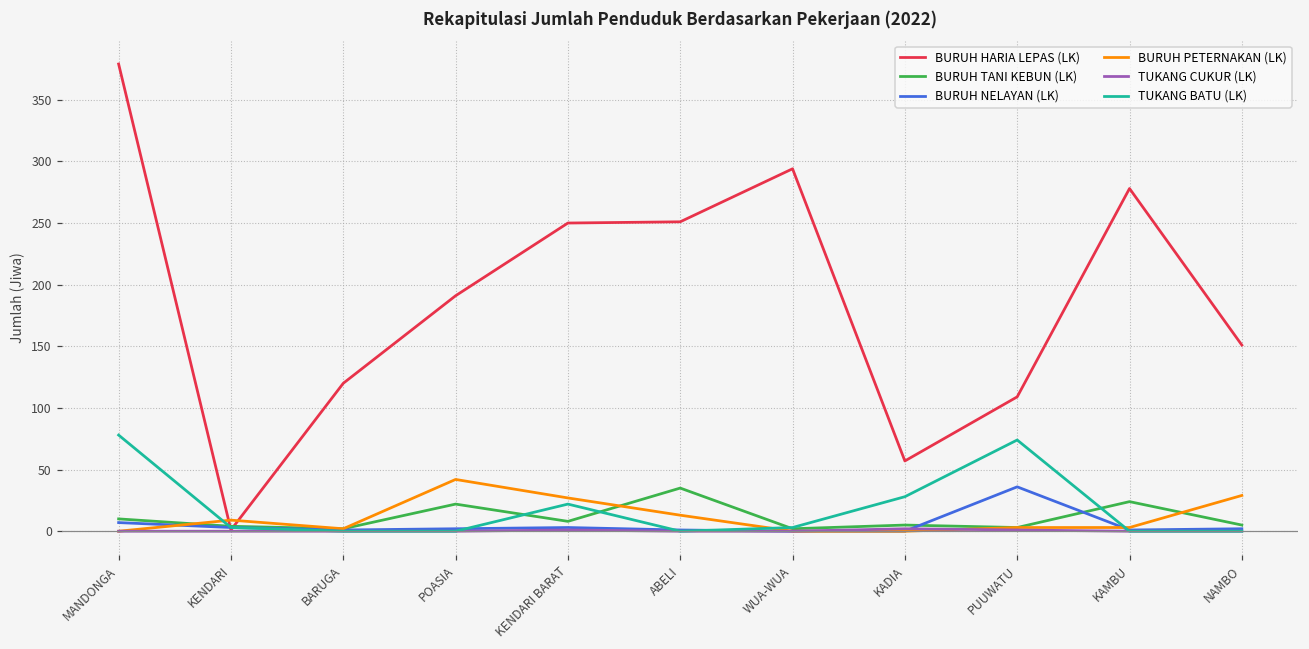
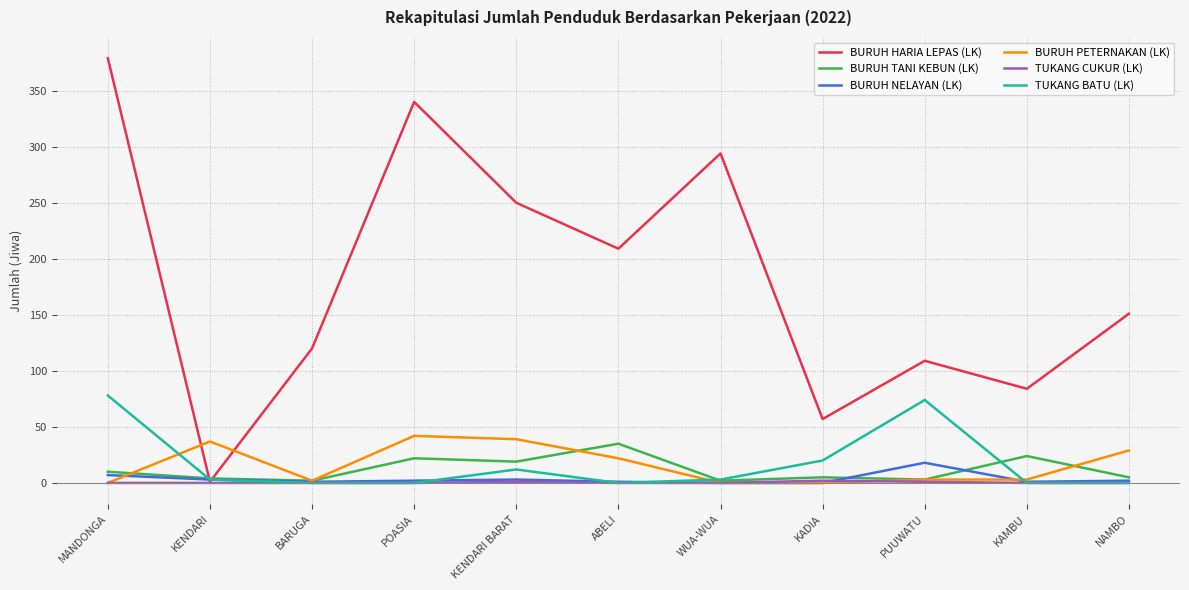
  {
    "BURUH HARIA LEPAS (LK)": {
      "MANDONGA": 379,
      "BARUGA": 120,
-     "POASIA": 191,
+     "POASIA": 340,
      "KENDARI BARAT": 250,
-     "ABELI": 251,
+     "ABELI": 209,
      "WUA-WUA": 294,
      "KADIA": 57,
      "PUUWATU": 109,
-     "KAMBU": 278,
+     "KAMBU": 84,
      "NAMBO": 151
    },
    "BURUH TANI KEBUN (LK)": {
      "MANDONGA": 10,
      "POASIA": 22,
-     "KENDARI BARAT": 8,
+     "KENDARI BARAT": 19,
      "ABELI": 35,
      "KADIA": 5,
      "KAMBU": 24,
      "NAMBO": 5
    },
    "BURUH NELAYAN (LK)": {
      "MANDONGA": 7,
-     "PUUWATU": 36
+     "PUUWATU": 18
    },
    "BURUH PETERNAKAN (LK)": {
-     "KENDARI": 9,
+     "KENDARI": 37,
      "POASIA": 42,
-     "KENDARI BARAT": 27,
-     "ABELI": 13,
+     "KENDARI BARAT": 39,
+     "ABELI": 22,
      "NAMBO": 29
    },
    "TUKANG BATU (LK)": {
      "MANDONGA": 78,
-     "KENDARI BARAT": 22,
-     "KADIA": 28,
+     "KENDARI BARAT": 12,
+     "KADIA": 20,
      "PUUWATU": 74
    }
  }
